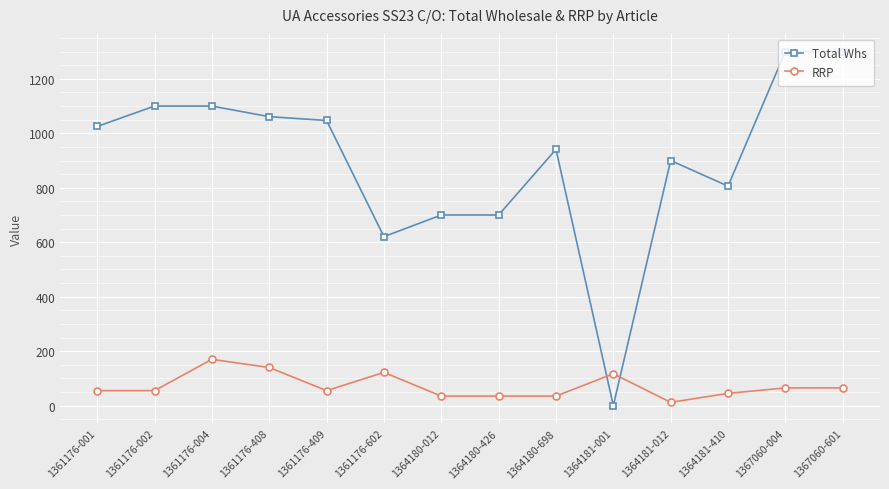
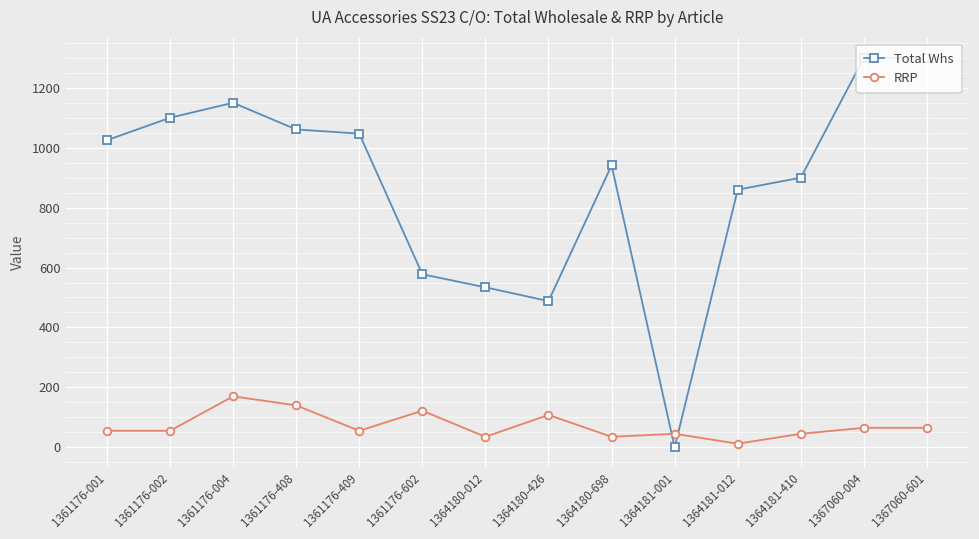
  {
    "Total Whs": {
      "1361176-001": 1030,
      "1361176-002": 1100,
-     "1361176-004": 1100,
+     "1361176-004": 1150,
      "1361176-408": 1060,
      "1361176-409": 1050,
-     "1361176-602": 620,
-     "1364180-012": 700,
-     "1364180-426": 700,
+     "1361176-602": 580,
+     "1364180-012": 530,
+     "1364180-426": 490,
      "1364180-698": 940,
      "1364181-001": 0,
-     "1364181-012": 900,
-     "1364181-410": 810
+     "1364181-012": 860,
+     "1364181-410": 900
    },
    "RRP": {
      "1361176-001": 60,
      "1361176-002": 60,
      "1361176-004": 170,
      "1361176-408": 140,
      "1361176-409": 60,
      "1361176-602": 120,
      "1364180-012": 40,
-     "1364180-426": 40,
+     "1364180-426": 110,
      "1364180-698": 40,
-     "1364181-001": 120,
+     "1364181-001": 50,
      "1364181-012": 10,
      "1364181-410": 50,
      "1367060-004": 70,
      "1367060-601": 70
    }
  }
